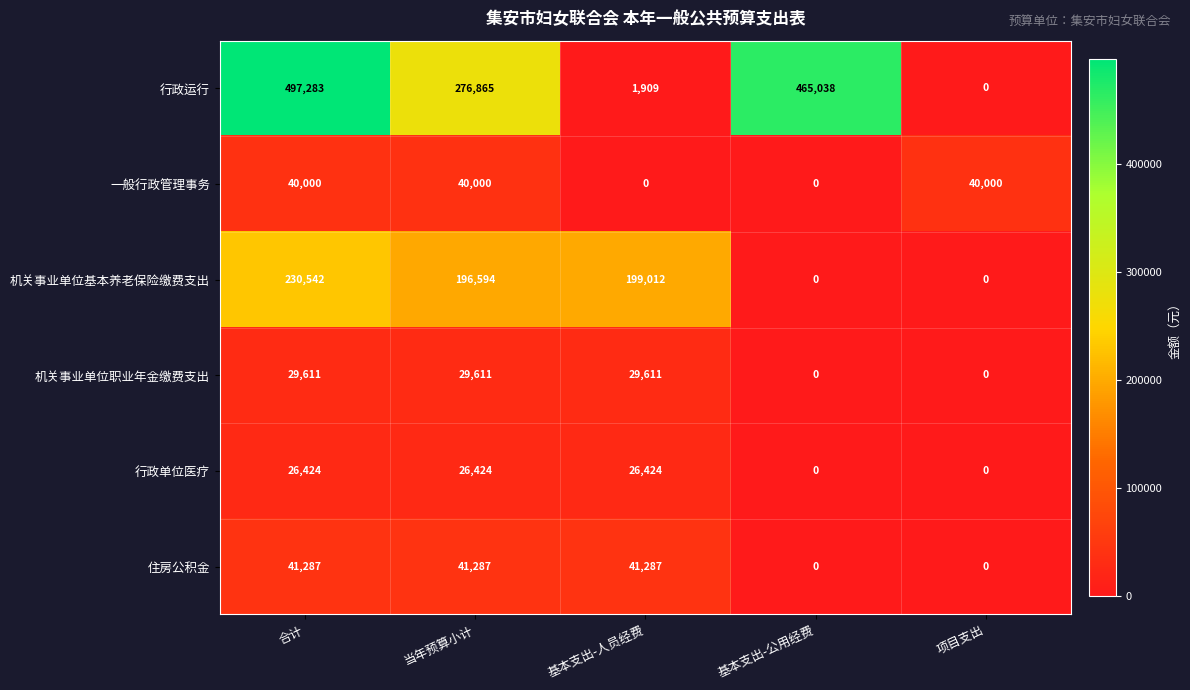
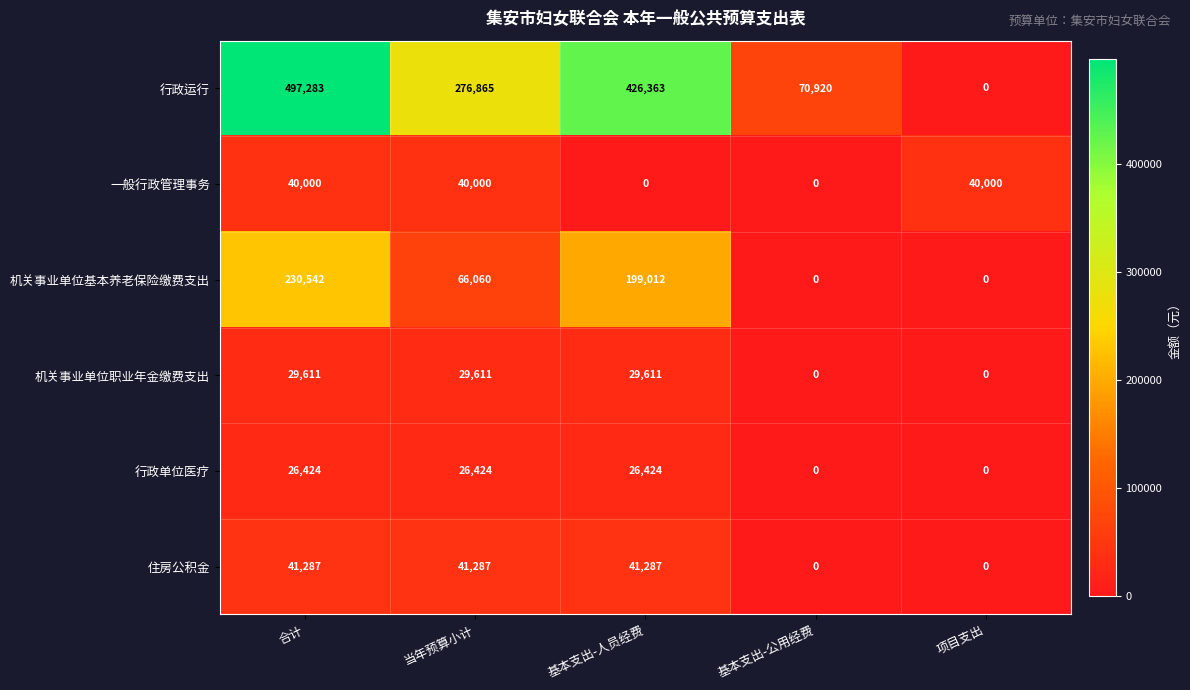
  {
    "行政运行": {
      "合计": "497,283",
      "当年预算小计": "276,865",
-     "基本支出-人员经费": "1,909",
-     "基本支出-公用经费": "465,038",
+     "基本支出-人员经费": "426,363",
+     "基本支出-公用经费": "70,920",
      "项目支出": "0"
    },
    "一般行政管理事务": {
      "合计": "40,000",
      "当年预算小计": "40,000",
      "基本支出-人员经费": "0",
      "基本支出-公用经费": "0",
      "项目支出": "40,000"
    },
    "机关事业单位基本养老保险缴费支出": {
      "合计": "230,542",
-     "当年预算小计": "196,594",
+     "当年预算小计": "66,060",
      "基本支出-人员经费": "199,012",
      "基本支出-公用经费": "0",
      "项目支出": "0"
    },
    "机关事业单位职业年金缴费支出": {
      "合计": "29,611",
      "当年预算小计": "29,611",
      "基本支出-人员经费": "29,611",
      "基本支出-公用经费": "0",
      "项目支出": "0"
    },
    "行政单位医疗": {
      "合计": "26,424",
      "当年预算小计": "26,424",
      "基本支出-人员经费": "26,424",
      "基本支出-公用经费": "0",
      "项目支出": "0"
    },
    "住房公积金": {
      "合计": "41,287",
      "当年预算小计": "41,287",
      "基本支出-人员经费": "41,287",
      "基本支出-公用经费": "0",
      "项目支出": "0"
    }
  }
